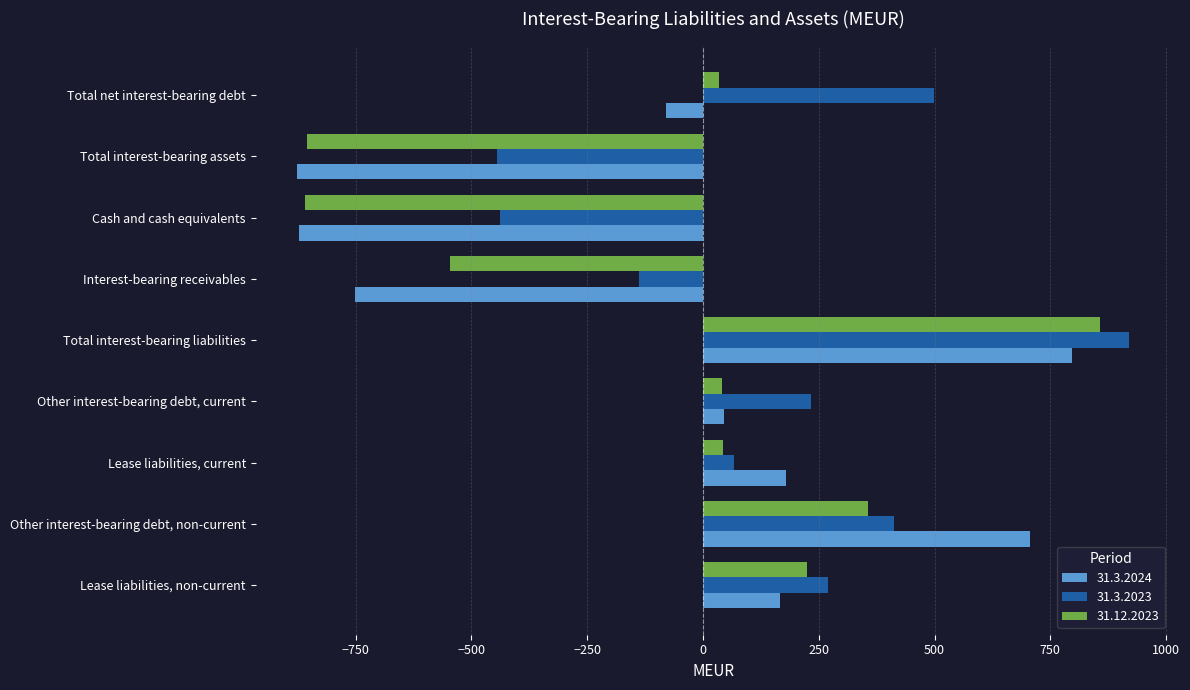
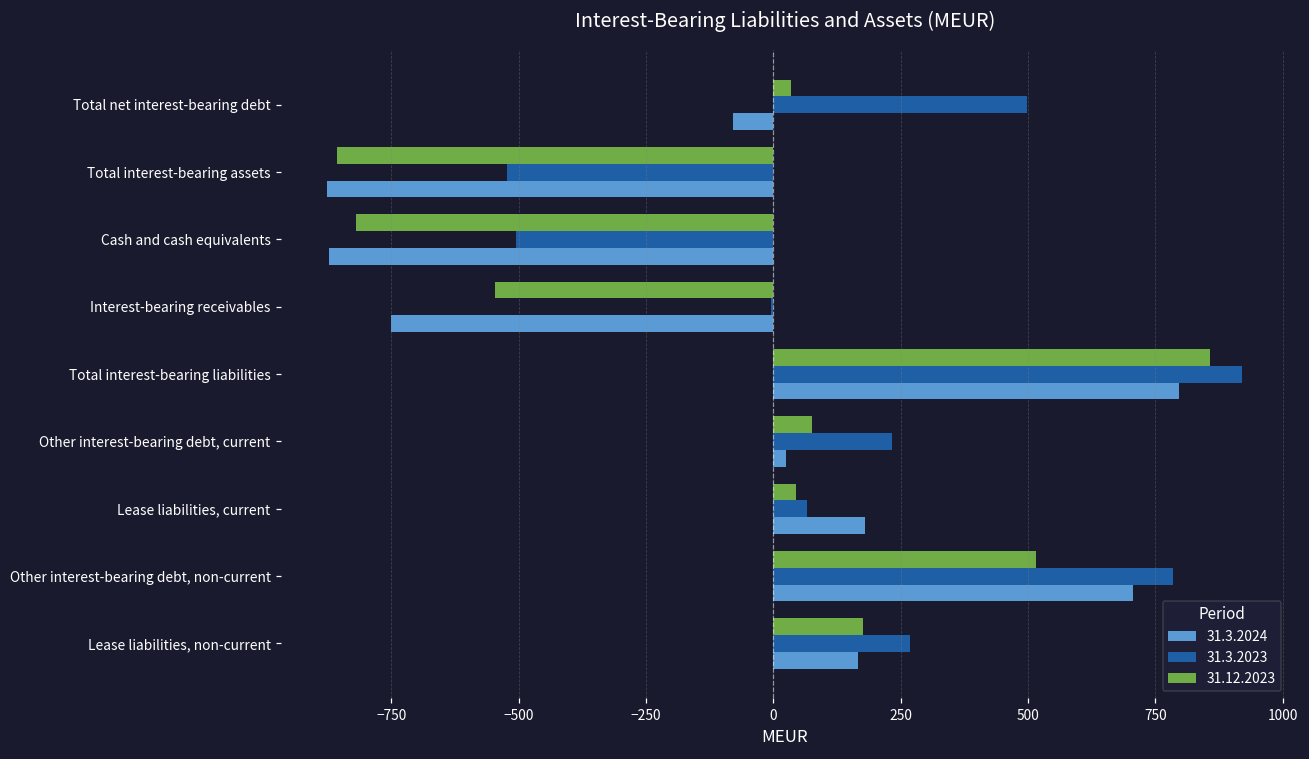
  {
    "31.3.2024": {
      "Total net interest-bearing debt": -80,
      "Total interest-bearing assets": -880,
      "Cash and cash equivalents": -870,
      "Interest-bearing receivables": -750,
      "Total interest-bearing liabilities": 800,
-     "Other interest-bearing debt, current": 50,
+     "Other interest-bearing debt, current": 20,
      "Lease liabilities, current": 180,
      "Other interest-bearing debt, non-current": 710,
      "Lease liabilities, non-current": 170
    },
    "31.3.2023": {
      "Total net interest-bearing debt": 500,
-     "Total interest-bearing assets": -440,
-     "Cash and cash equivalents": -440,
-     "Interest-bearing receivables": -140,
+     "Total interest-bearing assets": -520,
+     "Cash and cash equivalents": -510,
+     "Interest-bearing receivables": 0,
      "Total interest-bearing liabilities": 920,
      "Other interest-bearing debt, current": 230,
      "Lease liabilities, current": 70,
-     "Other interest-bearing debt, non-current": 410,
+     "Other interest-bearing debt, non-current": 790,
      "Lease liabilities, non-current": 270
    },
    "31.12.2023": {
      "Total net interest-bearing debt": 40,
      "Total interest-bearing assets": -860,
-     "Cash and cash equivalents": -860,
+     "Cash and cash equivalents": -820,
      "Interest-bearing receivables": -550,
      "Total interest-bearing liabilities": 860,
-     "Other interest-bearing debt, current": 40,
+     "Other interest-bearing debt, current": 80,
      "Lease liabilities, current": 40,
-     "Other interest-bearing debt, non-current": 360,
-     "Lease liabilities, non-current": 220
+     "Other interest-bearing debt, non-current": 520,
+     "Lease liabilities, non-current": 180
    }
  }
